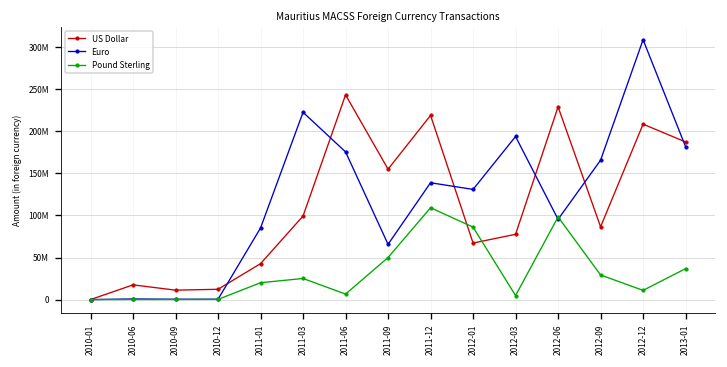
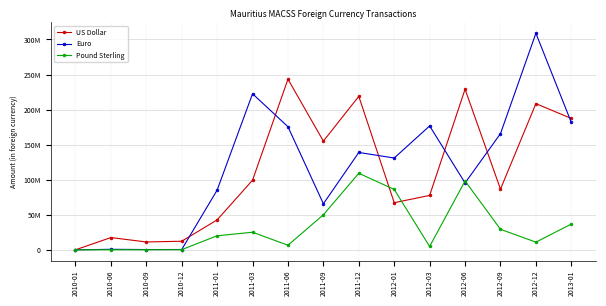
  {
    "US Dollar": {
      "2010-06": 20000000,
      "2010-09": 10000000,
      "2010-12": 10000000,
      "2011-01": 40000000,
      "2011-03": 100000000,
      "2011-06": 240000000,
      "2011-09": 150000000,
      "2011-12": 220000000,
      "2012-01": 70000000,
      "2012-03": 80000000,
      "2012-06": 230000000,
      "2012-09": 90000000,
      "2012-12": 210000000,
      "2013-01": 190000000
    },
    "Euro": {
      "2011-01": 90000000,
      "2011-03": 220000000,
      "2011-06": 180000000,
      "2011-09": 70000000,
      "2011-12": 140000000,
      "2012-01": 130000000,
-     "2012-03": 190000000,
+     "2012-03": 180000000,
      "2012-09": 170000000,
      "2012-12": 310000000,
      "2013-01": 180000000
    },
    "Pound Sterling": {
      "2011-01": 20000000,
      "2011-03": 30000000,
      "2011-06": 10000000,
      "2011-09": 50000000,
      "2011-12": 110000000,
      "2012-01": 90000000,
      "2012-03": 0,
      "2012-09": 30000000,
      "2012-12": 10000000,
      "2013-01": 40000000
    }
  }
